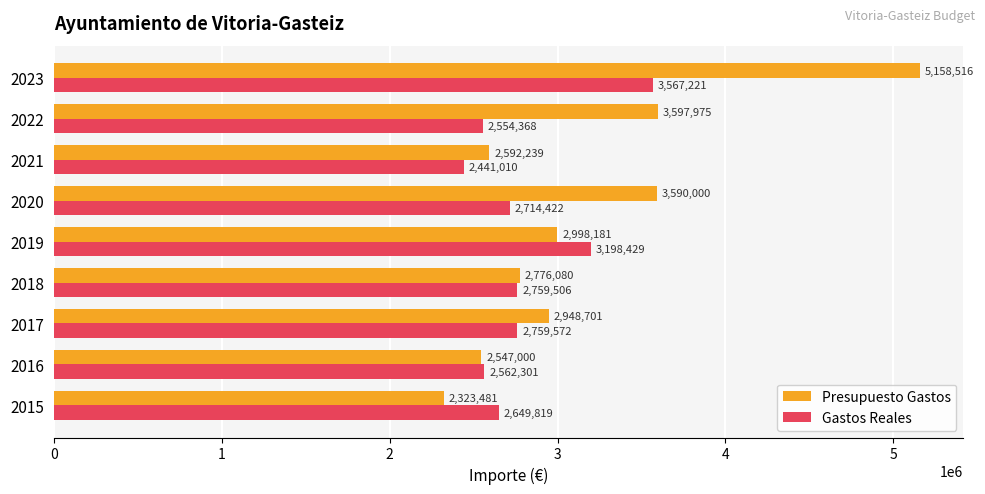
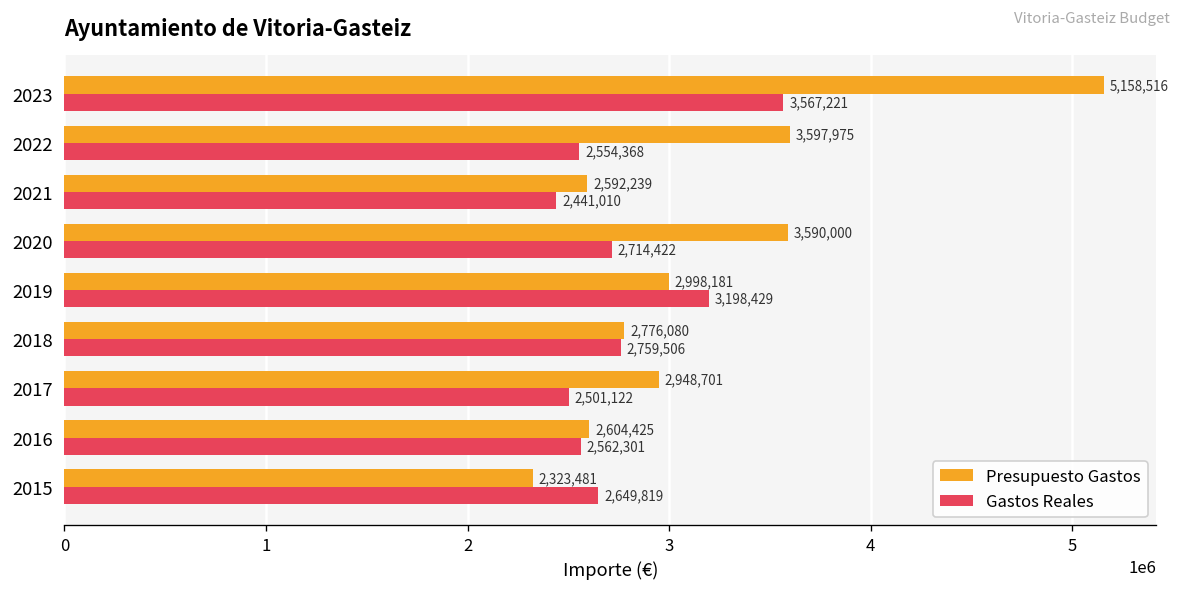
  {
    "Presupuesto Gastos": {
      "2023": "5,158,516",
      "2022": "3,597,975",
      "2021": "2,592,239",
      "2020": "3,590,000",
      "2019": "2,998,181",
      "2018": "2,776,080",
      "2017": "2,948,701",
-     "2016": "2,547,000",
+     "2016": "2,604,425",
      "2015": "2,323,481"
    },
    "Gastos Reales": {
      "2023": "3,567,221",
      "2022": "2,554,368",
      "2021": "2,441,010",
      "2020": "2,714,422",
      "2019": "3,198,429",
      "2018": "2,759,506",
-     "2017": "2,759,572",
+     "2017": "2,501,122",
      "2016": "2,562,301",
      "2015": "2,649,819"
    }
  }
